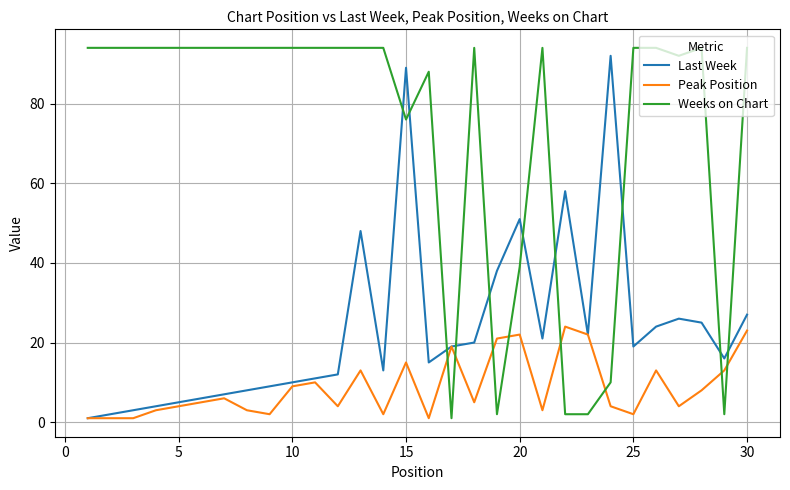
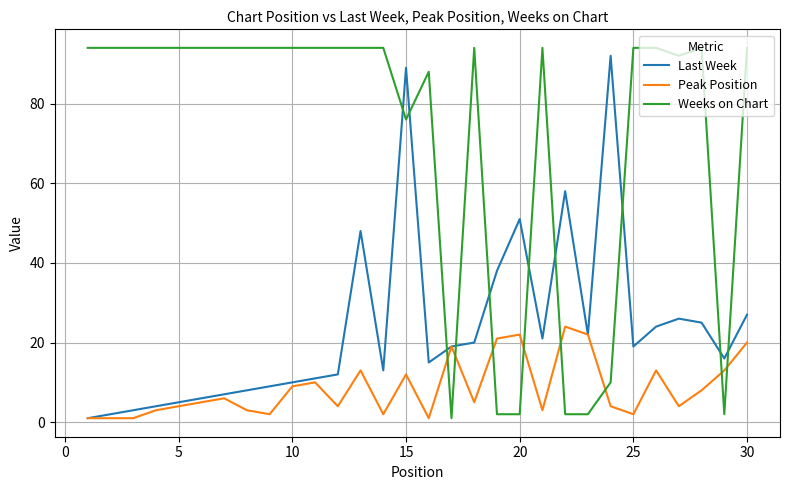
  {
    "Last Week": {
      "5": 5,
      "10": 10,
      "15": 89,
      "20": 51,
      "25": 19,
      "30": 27
    },
    "Peak Position": {
      "5": 4,
      "10": 9,
-     "15": 15,
+     "15": 12,
      "20": 22,
      "25": 2,
-     "30": 23
+     "30": 20
    },
    "Weeks on Chart": {
      "5": 94,
      "10": 94,
      "15": 76,
-     "20": 39,
+     "20": 2,
      "25": 94
    }
  }
